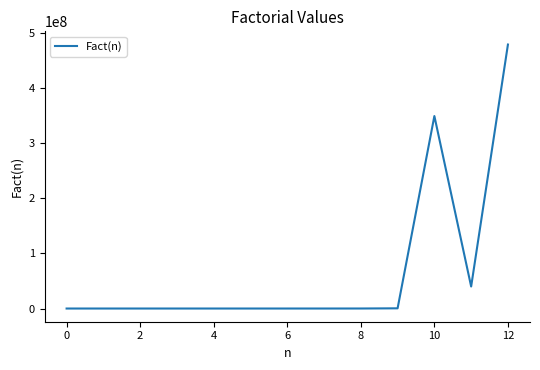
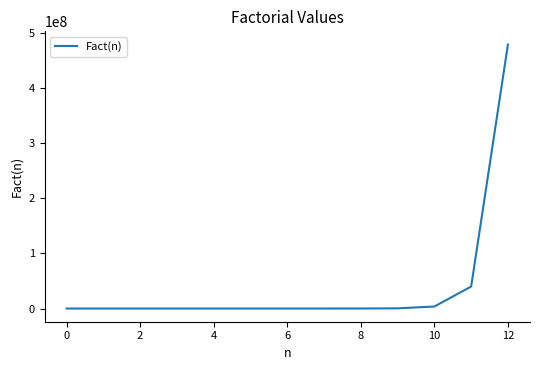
  {
    "0": 0,
    "2": 0,
    "4": 0,
    "6": 0,
    "8": 0,
-   "10": 350000000,
+   "10": 0,
    "12": 480000000
  }
